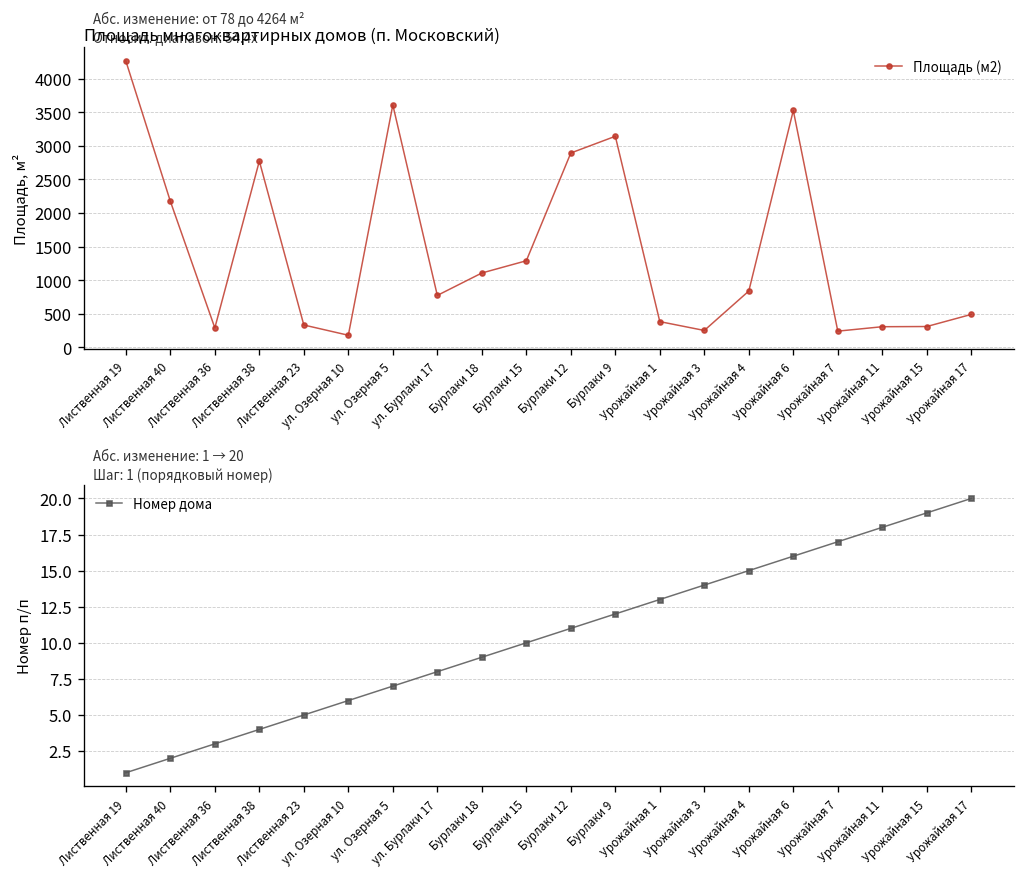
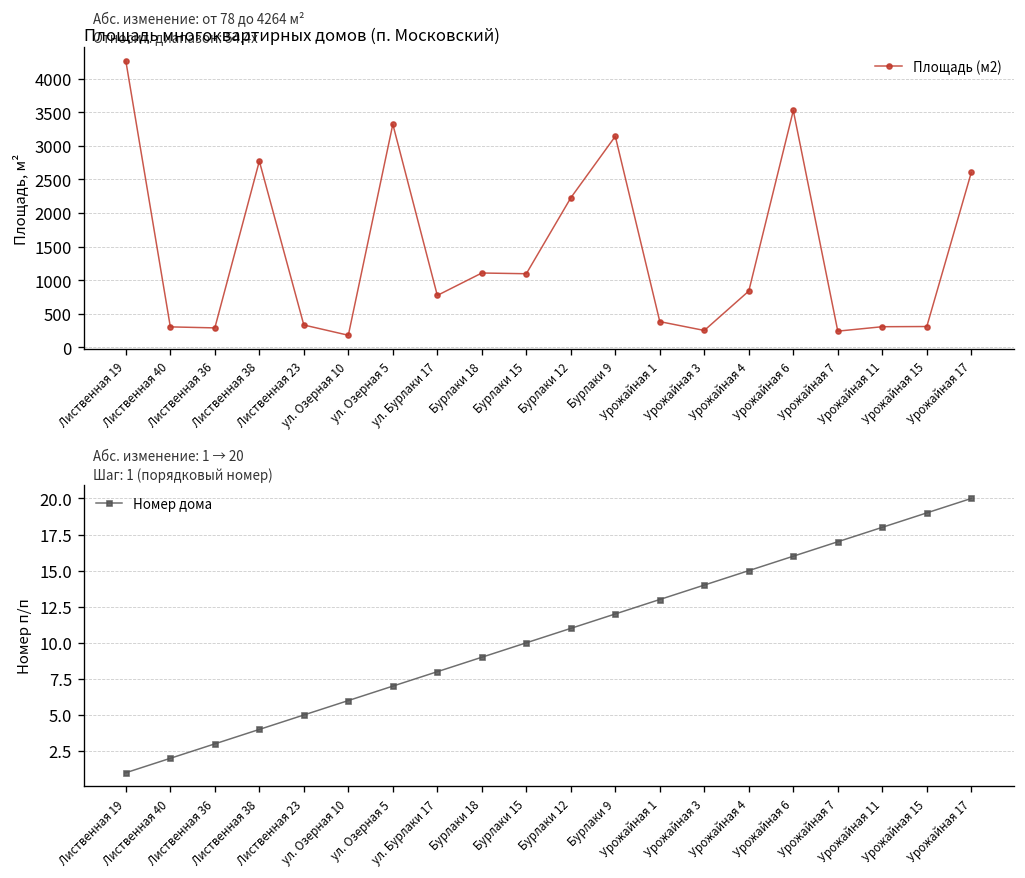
  {
    "Площадь многоквартирных домов (п. Московский)": {
-     "Лиственная 40": 2200,
+     "Лиственная 40": 300,
      "Лиственная 36": 300,
      "Лиственная 38": 2800,
      "Лиственная 23": 300,
      "ул. Озерная 10": 200,
-     "ул. Озерная 5": 3600,
+     "ул. Озерная 5": 3300,
      "ул. Бурлаки 17": 800,
      "Бурлаки 18": 1100,
-     "Бурлаки 15": 1300,
-     "Бурлаки 12": 2900,
+     "Бурлаки 15": 1100,
+     "Бурлаки 12": 2200,
      "Бурлаки 9": 3100,
      "Урожайная 1": 400,
      "Урожайная 3": 300,
      "Урожайная 4": 800,
      "Урожайная 6": 3500,
      "Урожайная 7": 200,
      "Урожайная 11": 300,
      "Урожайная 15": 300,
-     "Урожайная 17": 500
+     "Урожайная 17": 2600
    }
  }
